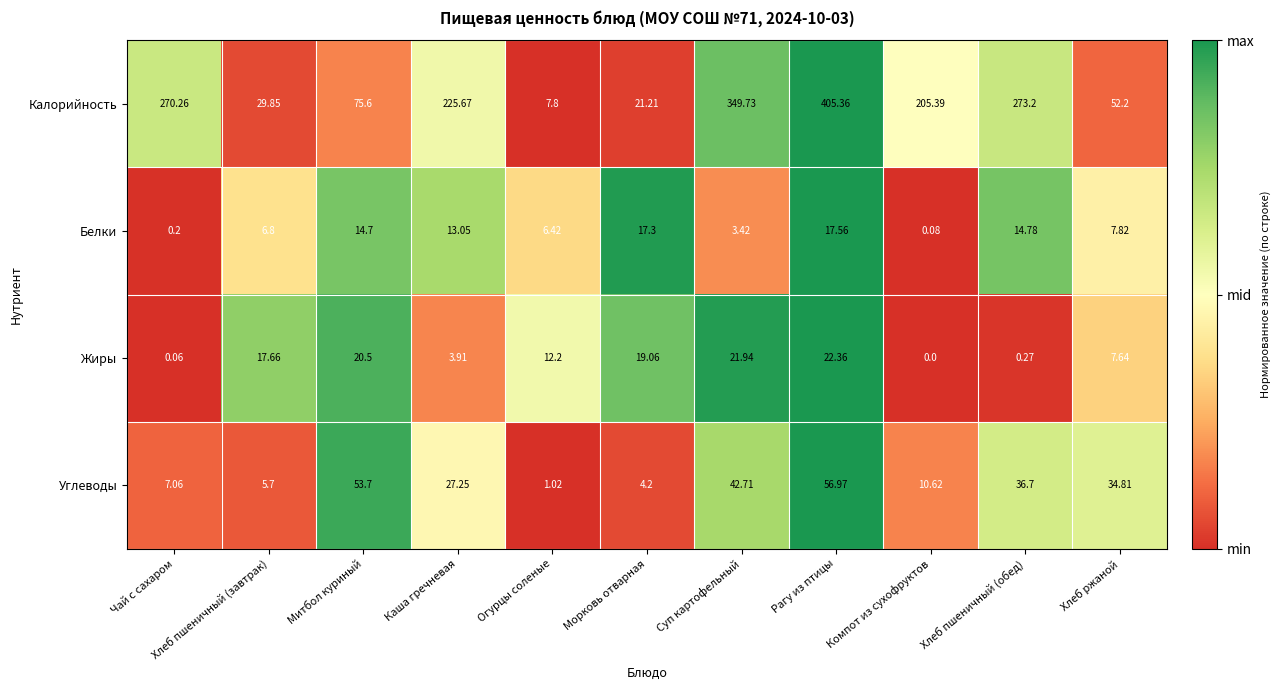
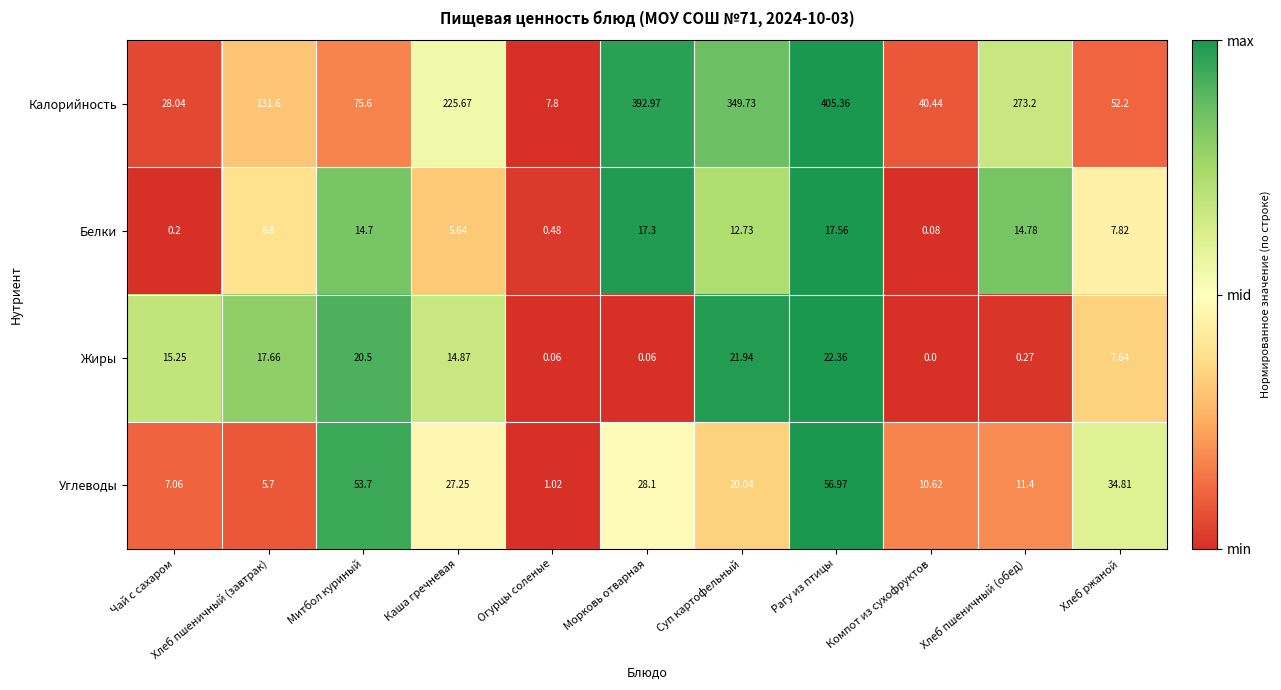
  {
    "Калорийность": {
-     "Чай с сахаром": 270.26,
-     "Хлеб пшеничный (завтрак)": 29.85,
+     "Чай с сахаром": 28.04,
+     "Хлеб пшеничный (завтрак)": 131.6,
      "Митбол куриный": 75.6,
      "Каша гречневая": 225.67,
      "Огурцы соленые": 7.8,
-     "Морковь отварная": 21.21,
+     "Морковь отварная": 392.97,
      "Суп картофельный": 349.73,
      "Рагу из птицы": 405.36,
-     "Компот из сухофруктов": 205.39,
+     "Компот из сухофруктов": 40.44,
      "Хлеб пшеничный (обед)": 273.2,
      "Хлеб ржаной": 52.2
    },
    "Белки": {
      "Чай с сахаром": 0.2,
      "Хлеб пшеничный (завтрак)": 6.8,
      "Митбол куриный": 14.7,
-     "Каша гречневая": 13.05,
-     "Огурцы соленые": 6.42,
+     "Каша гречневая": 5.64,
+     "Огурцы соленые": 0.48,
      "Морковь отварная": 17.3,
-     "Суп картофельный": 3.42,
+     "Суп картофельный": 12.73,
      "Рагу из птицы": 17.56,
      "Компот из сухофруктов": 0.08,
      "Хлеб пшеничный (обед)": 14.78,
      "Хлеб ржаной": 7.82
    },
    "Жиры": {
-     "Чай с сахаром": 0.06,
+     "Чай с сахаром": 15.25,
      "Хлеб пшеничный (завтрак)": 17.66,
      "Митбол куриный": 20.5,
-     "Каша гречневая": 3.91,
-     "Огурцы соленые": 12.2,
-     "Морковь отварная": 19.06,
+     "Каша гречневая": 14.87,
+     "Огурцы соленые": 0.06,
+     "Морковь отварная": 0.06,
      "Суп картофельный": 21.94,
      "Рагу из птицы": 22.36,
      "Компот из сухофруктов": 0.0,
      "Хлеб пшеничный (обед)": 0.27,
      "Хлеб ржаной": 7.64
    },
    "Углеводы": {
      "Чай с сахаром": 7.06,
      "Хлеб пшеничный (завтрак)": 5.7,
      "Митбол куриный": 53.7,
      "Каша гречневая": 27.25,
      "Огурцы соленые": 1.02,
-     "Морковь отварная": 4.2,
-     "Суп картофельный": 42.71,
+     "Морковь отварная": 28.1,
+     "Суп картофельный": 20.04,
      "Рагу из птицы": 56.97,
      "Компот из сухофруктов": 10.62,
-     "Хлеб пшеничный (обед)": 36.7,
+     "Хлеб пшеничный (обед)": 11.4,
      "Хлеб ржаной": 34.81
    }
  }
